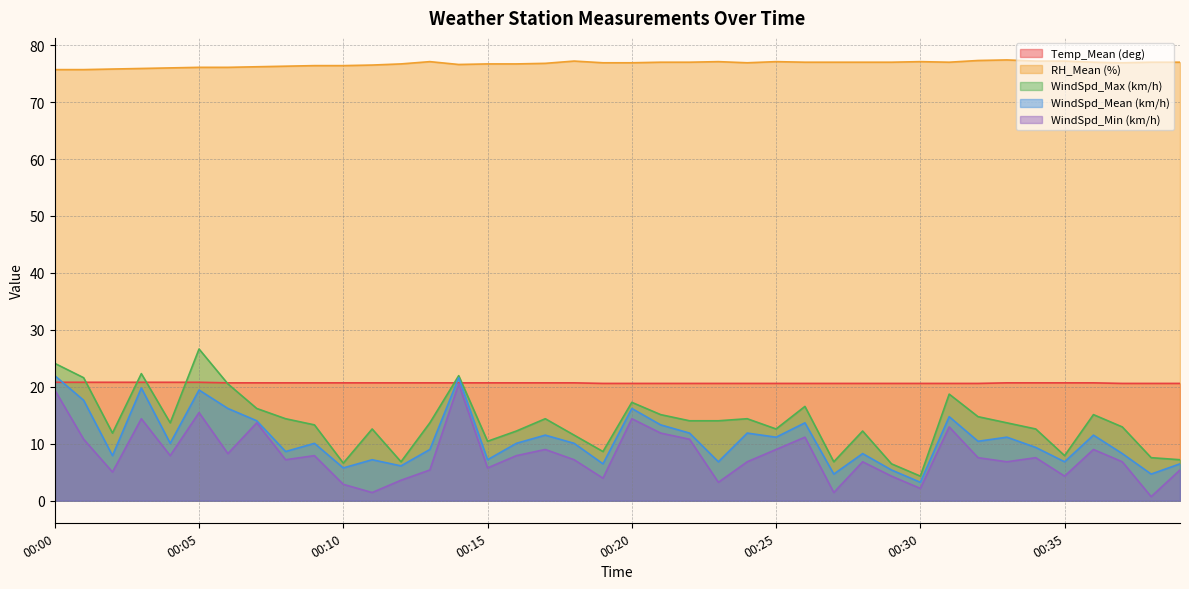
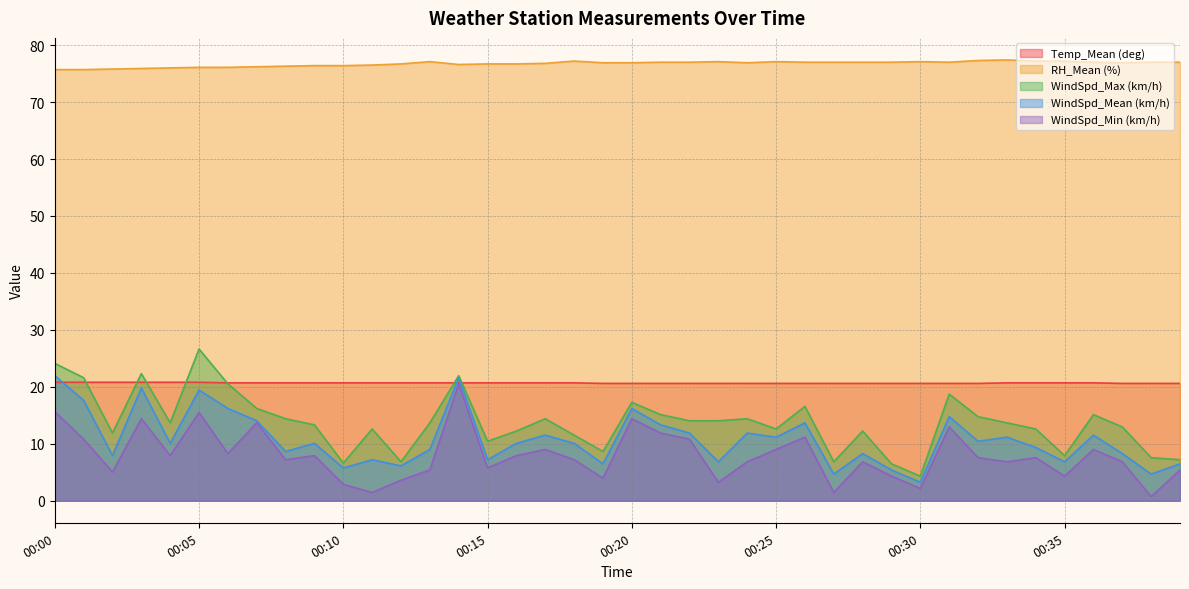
  {
    "Temp_Mean (deg)": {
      "00:00": 21,
      "00:05": 21,
      "00:10": 21,
      "00:15": 21,
      "00:20": 21,
      "00:25": 21,
      "00:30": 21,
      "00:35": 21
    },
    "RH_Mean (%)": {
      "00:00": 76,
      "00:05": 76,
      "00:10": 76,
      "00:15": 77,
      "00:20": 77,
      "00:25": 77,
      "00:30": 77
    },
    "WindSpd_Max (km/h)": {
      "00:00": 24,
      "00:05": 27,
      "00:10": 7,
      "00:15": 10,
      "00:20": 17,
      "00:25": 13,
      "00:30": 4,
      "00:35": 8
    },
    "WindSpd_Mean (km/h)": {
      "00:00": 22,
      "00:05": 19,
      "00:10": 6,
      "00:15": 7,
      "00:20": 16,
      "00:25": 11,
      "00:30": 3,
      "00:35": 7
    },
    "WindSpd_Min (km/h)": {
-     "00:00": 19,
+     "00:00": 16,
      "00:05": 15,
      "00:10": 3,
      "00:15": 6,
      "00:20": 14,
      "00:25": 9,
      "00:30": 2,
      "00:35": 4
    }
  }
